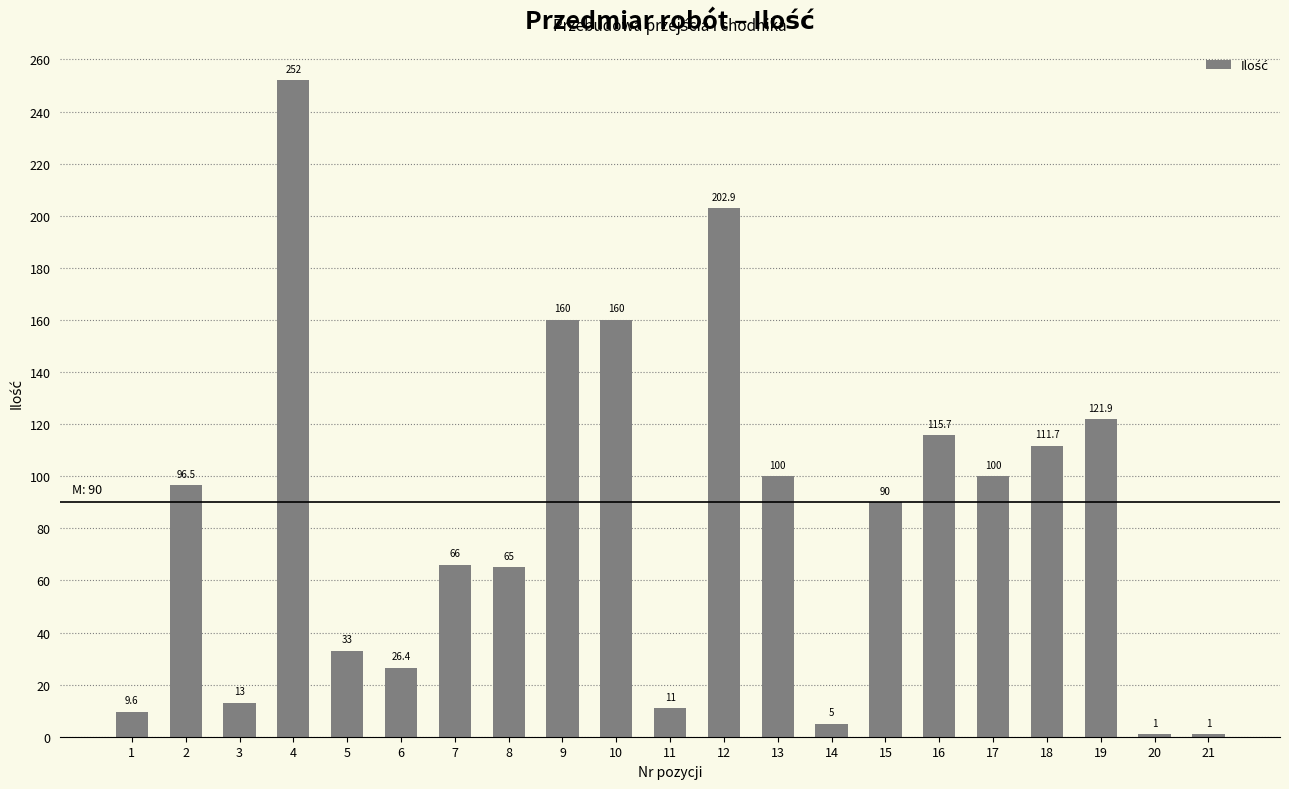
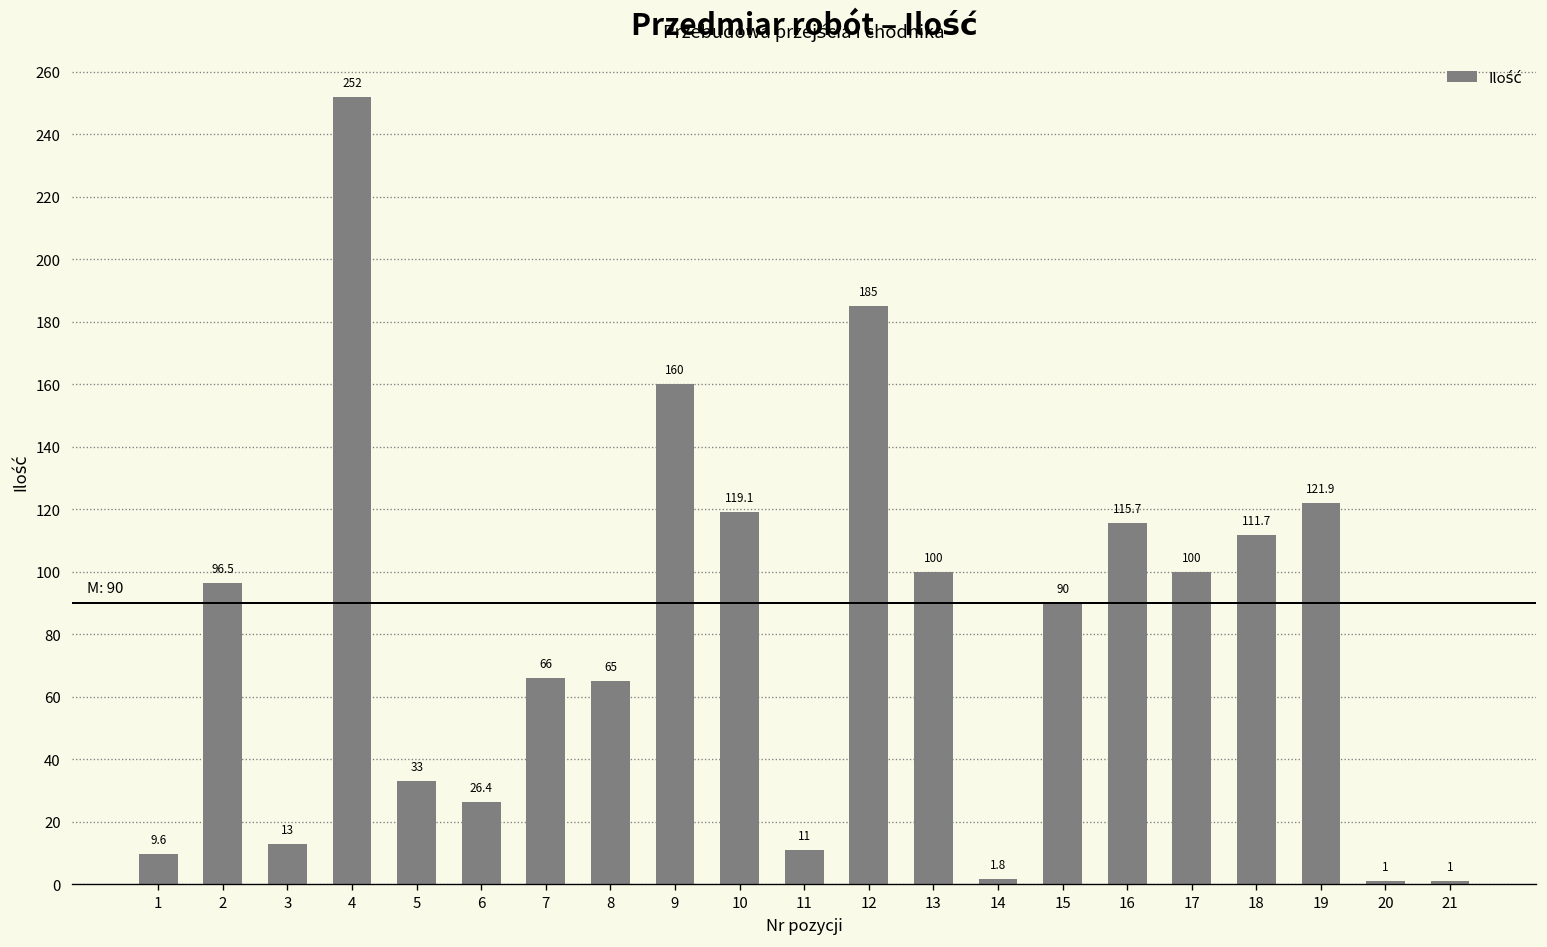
  {
    "1": 9.6,
    "2": 96.5,
    "3": 13,
    "4": 252,
    "5": 33,
    "6": 26.4,
    "7": 66,
    "8": 65,
    "9": 160,
-   "10": 160,
+   "10": 119.1,
    "11": 11,
-   "12": 202.9,
+   "12": 185,
    "13": 100,
-   "14": 5,
+   "14": 1.8,
    "15": 90,
    "16": 115.7,
    "17": 100,
    "18": 111.7,
    "19": 121.9,
    "20": 1,
    "21": 1
  }
